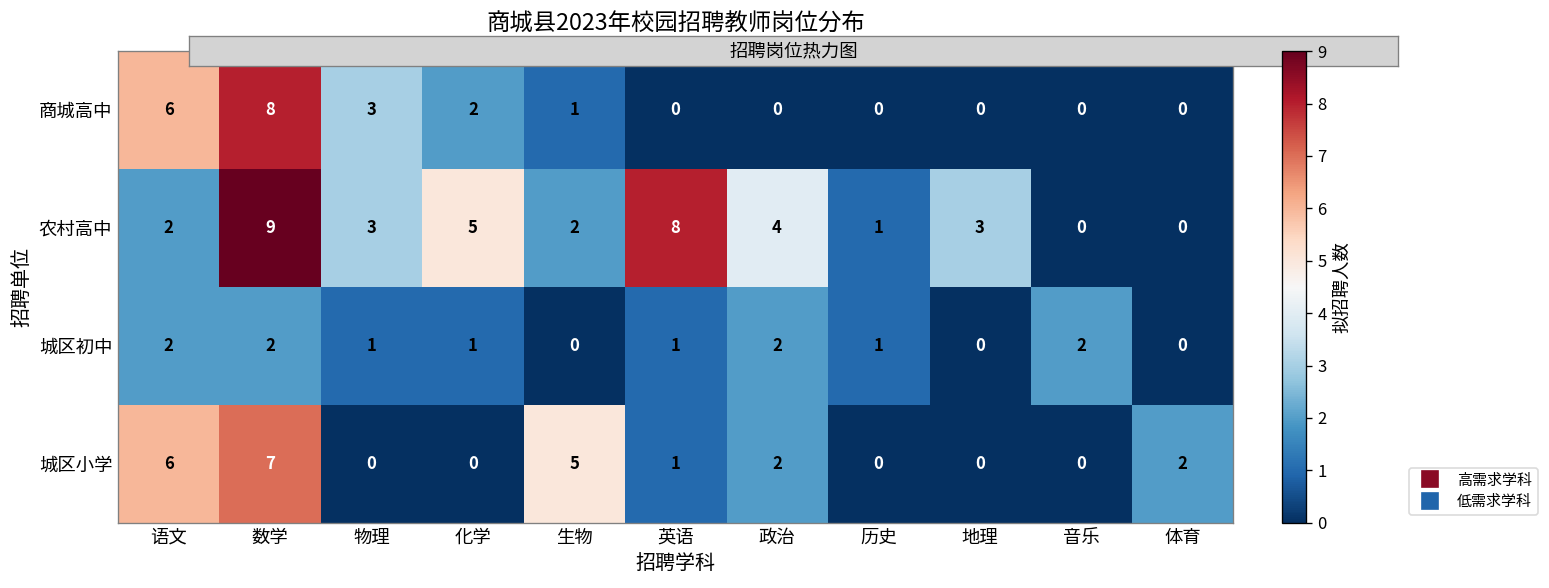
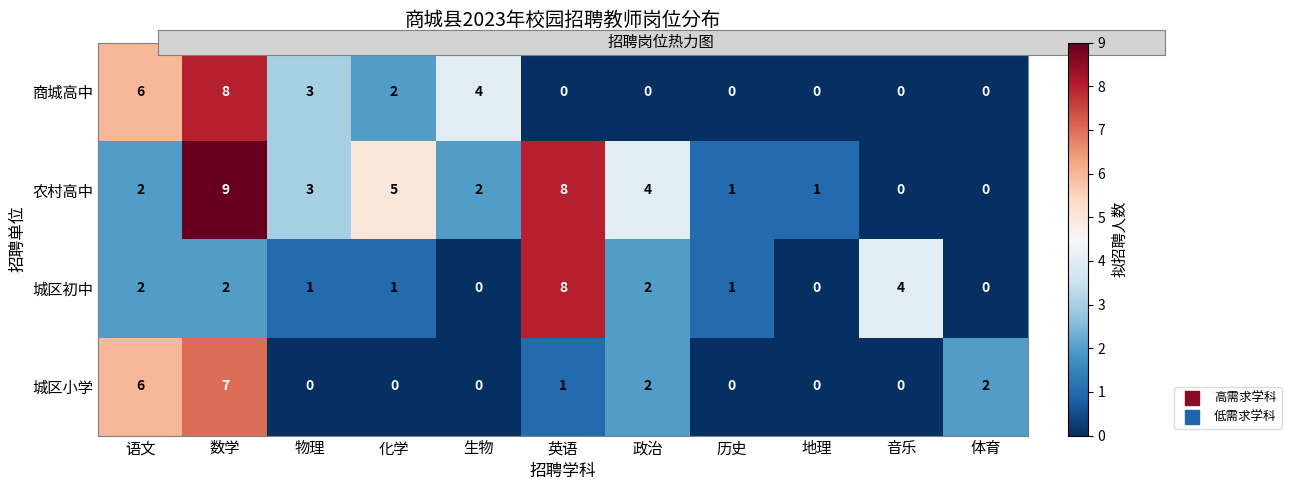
  {
    "商城高中": {
      "语文": 6,
      "数学": 8,
      "物理": 3,
      "化学": 2,
-     "生物": 1,
+     "生物": 4,
      "英语": 0,
      "政治": 0,
      "历史": 0,
      "地理": 0,
      "音乐": 0,
      "体育": 0
    },
    "农村高中": {
      "语文": 2,
      "数学": 9,
      "物理": 3,
      "化学": 5,
      "生物": 2,
      "英语": 8,
      "政治": 4,
      "历史": 1,
-     "地理": 3,
+     "地理": 1,
      "音乐": 0,
      "体育": 0
    },
    "城区初中": {
      "语文": 2,
      "数学": 2,
      "物理": 1,
      "化学": 1,
      "生物": 0,
-     "英语": 1,
+     "英语": 8,
      "政治": 2,
      "历史": 1,
      "地理": 0,
-     "音乐": 2,
+     "音乐": 4,
      "体育": 0
    },
    "城区小学": {
      "语文": 6,
      "数学": 7,
      "物理": 0,
      "化学": 0,
-     "生物": 5,
+     "生物": 0,
      "英语": 1,
      "政治": 2,
      "历史": 0,
      "地理": 0,
      "音乐": 0,
      "体育": 2
    }
  }
